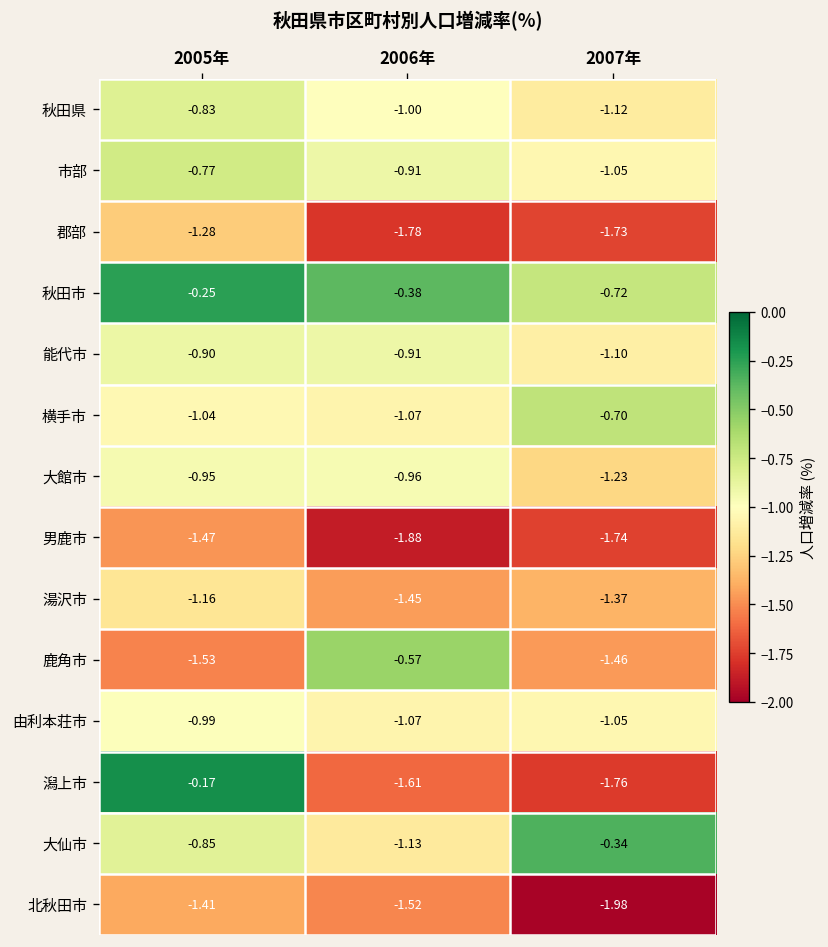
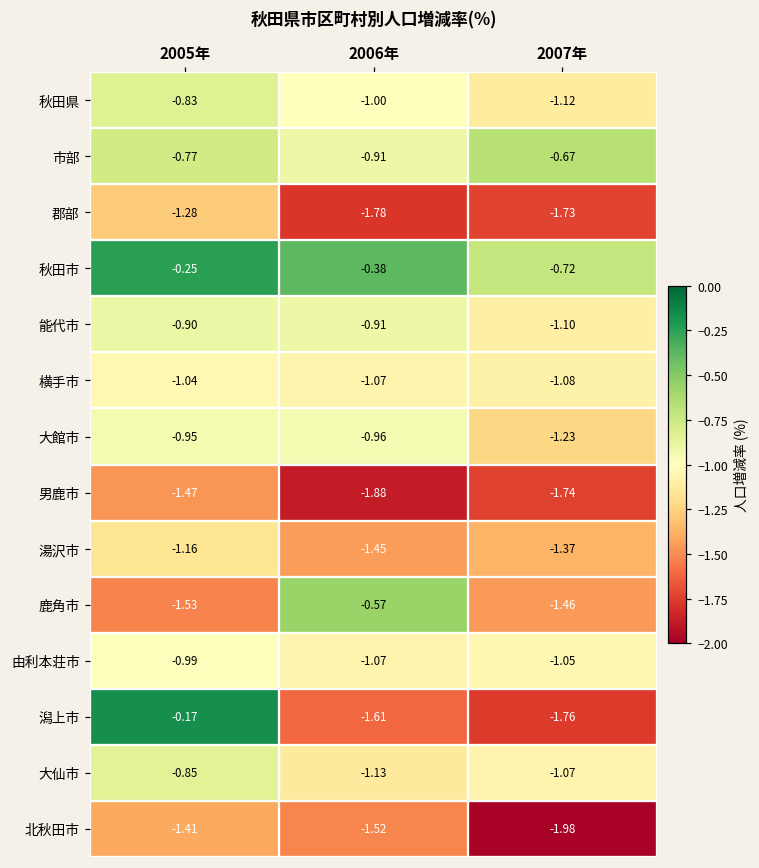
  {
    "秋田県": {
      "2005年": -0.83,
      "2006年": -1.00,
      "2007年": -1.12
    },
    "市部": {
      "2005年": -0.77,
      "2006年": -0.91,
-     "2007年": -1.05
+     "2007年": -0.67
    },
    "郡部": {
      "2005年": -1.28,
      "2006年": -1.78,
      "2007年": -1.73
    },
    "秋田市": {
      "2005年": -0.25,
      "2006年": -0.38,
      "2007年": -0.72
    },
    "能代市": {
      "2005年": -0.90,
      "2006年": -0.91,
      "2007年": -1.10
    },
    "横手市": {
      "2005年": -1.04,
      "2006年": -1.07,
-     "2007年": -0.70
+     "2007年": -1.08
    },
    "大館市": {
      "2005年": -0.95,
      "2006年": -0.96,
      "2007年": -1.23
    },
    "男鹿市": {
      "2005年": -1.47,
      "2006年": -1.88,
      "2007年": -1.74
    },
    "湯沢市": {
      "2005年": -1.16,
      "2006年": -1.45,
      "2007年": -1.37
    },
    "鹿角市": {
      "2005年": -1.53,
      "2006年": -0.57,
      "2007年": -1.46
    },
    "由利本荘市": {
      "2005年": -0.99,
      "2006年": -1.07,
      "2007年": -1.05
    },
    "潟上市": {
      "2005年": -0.17,
      "2006年": -1.61,
      "2007年": -1.76
    },
    "大仙市": {
      "2005年": -0.85,
      "2006年": -1.13,
-     "2007年": -0.34
+     "2007年": -1.07
    },
    "北秋田市": {
      "2005年": -1.41,
      "2006年": -1.52,
      "2007年": -1.98
    }
  }
